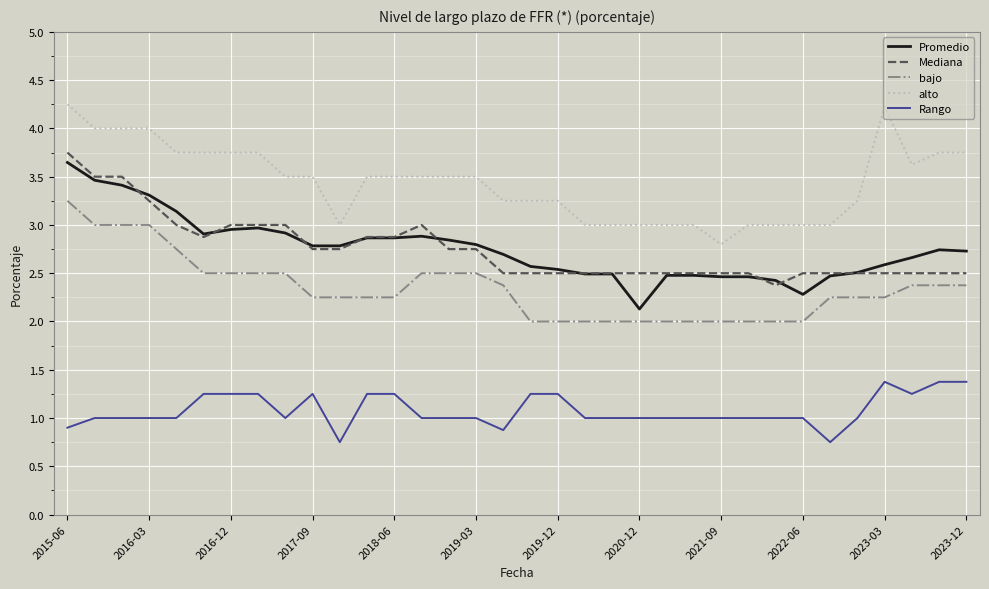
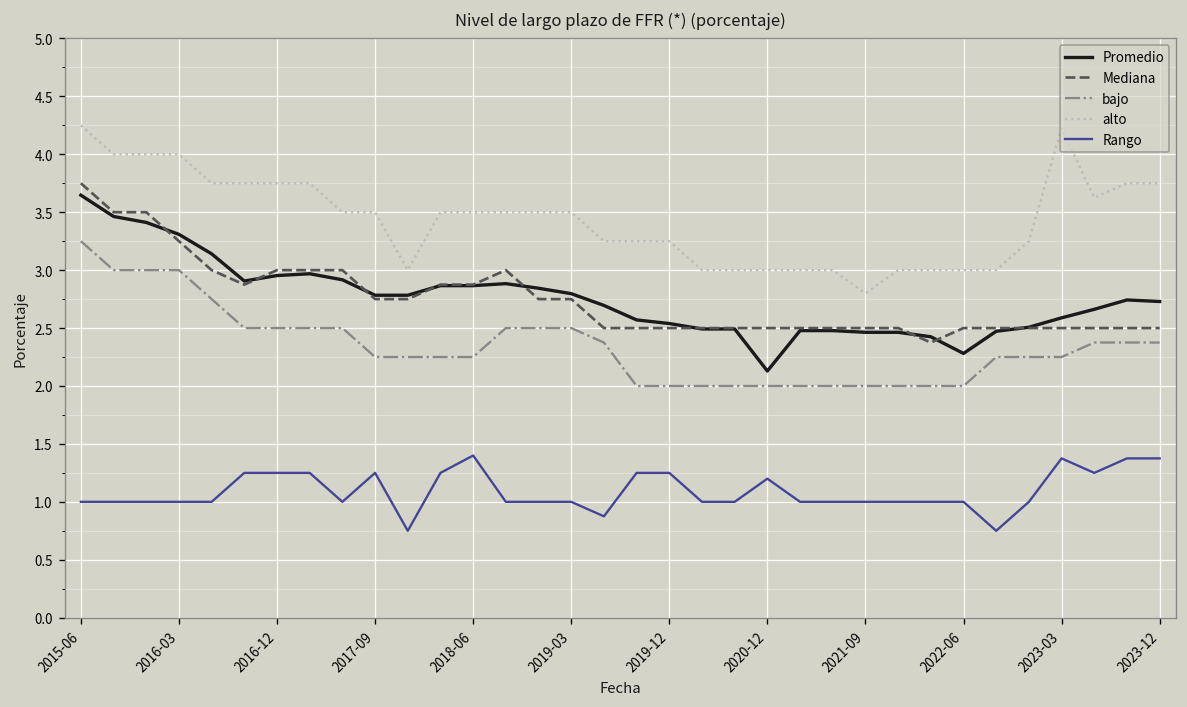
  {
    "Promedio": {
      "2015-06": 3.6,
      "2016-03": 3.3,
      "2016-12": 3.0,
      "2017-09": 2.8,
      "2019-03": 2.8,
      "2019-12": 2.5,
      "2020-12": 2.1,
      "2021-09": 2.5,
      "2022-06": 2.3,
      "2023-03": 2.6,
      "2023-12": 2.7
    },
    "Mediana": {
      "2015-06": 3.8,
      "2016-03": 3.3,
      "2016-12": 3.0,
      "2017-09": 2.8,
      "2019-03": 2.8,
      "2019-12": 2.5,
      "2020-12": 2.5,
      "2021-09": 2.5,
      "2022-06": 2.5,
      "2023-03": 2.5,
      "2023-12": 2.5
    },
    "bajo": {
      "2015-06": 3.3,
      "2016-03": 3.0,
      "2016-12": 2.5,
      "2017-09": 2.3,
      "2018-06": 2.3,
      "2019-03": 2.5,
      "2019-12": 2.0,
      "2020-12": 2.0,
      "2021-09": 2.0,
      "2022-06": 2.0,
      "2023-03": 2.3,
      "2023-12": 2.4
    },
    "alto": {
      "2015-06": 4.3,
      "2016-03": 4.0,
      "2016-12": 3.8,
      "2017-09": 3.5,
      "2018-06": 3.5,
      "2019-03": 3.5,
      "2019-12": 3.3,
      "2020-12": 3.0,
      "2021-09": 2.8,
      "2022-06": 3.0,
      "2023-12": 3.8
    },
    "Rango": {
-     "2015-06": 0.9,
+     "2015-06": 1.0,
      "2016-03": 1.0,
      "2016-12": 1.3,
      "2017-09": 1.3,
-     "2018-06": 1.3,
+     "2018-06": 1.4,
      "2019-03": 1.0,
      "2019-12": 1.3,
-     "2020-12": 1.0,
+     "2020-12": 1.2,
      "2021-09": 1.0,
      "2022-06": 1.0,
      "2023-03": 1.4,
      "2023-12": 1.4
    }
  }
